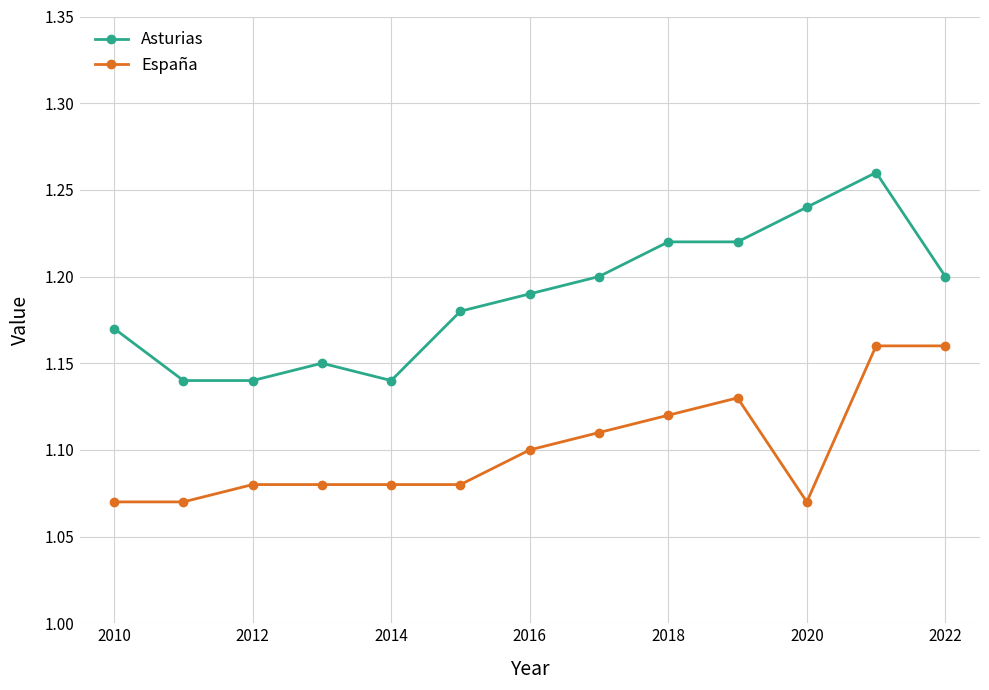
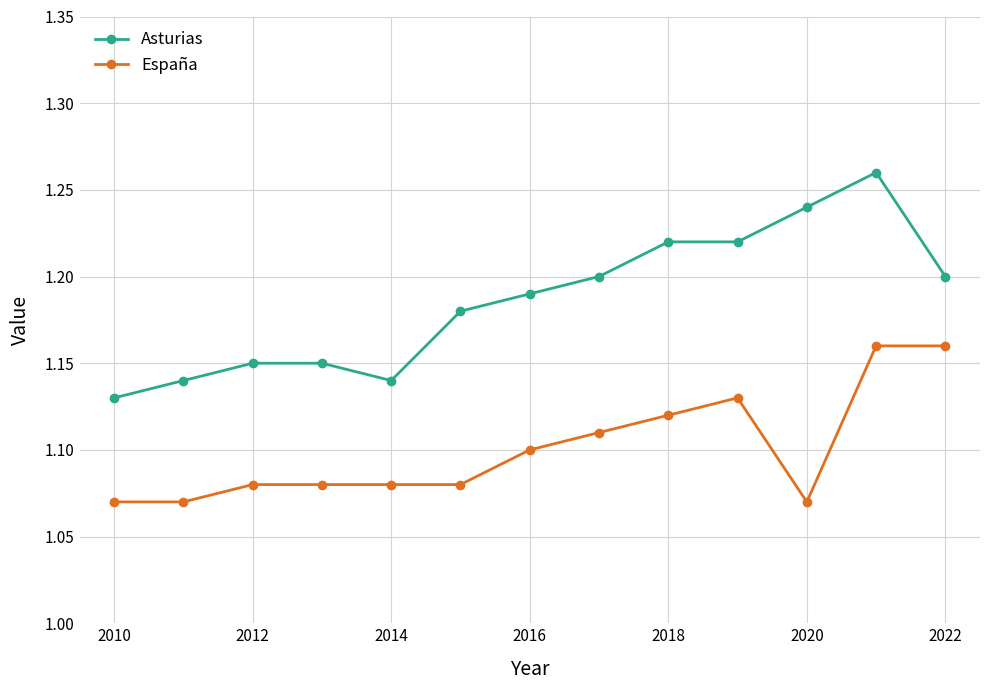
  {
    "Asturias": {
-     "2010": 1.17,
-     "2012": 1.14,
+     "2010": 1.13,
+     "2012": 1.15,
      "2014": 1.14,
      "2016": 1.19,
      "2018": 1.22,
      "2020": 1.24,
      "2022": 1.20
    },
    "España": {
      "2010": 1.07,
      "2012": 1.08,
      "2014": 1.08,
      "2016": 1.10,
      "2018": 1.12,
      "2020": 1.07,
      "2022": 1.16
    }
  }
